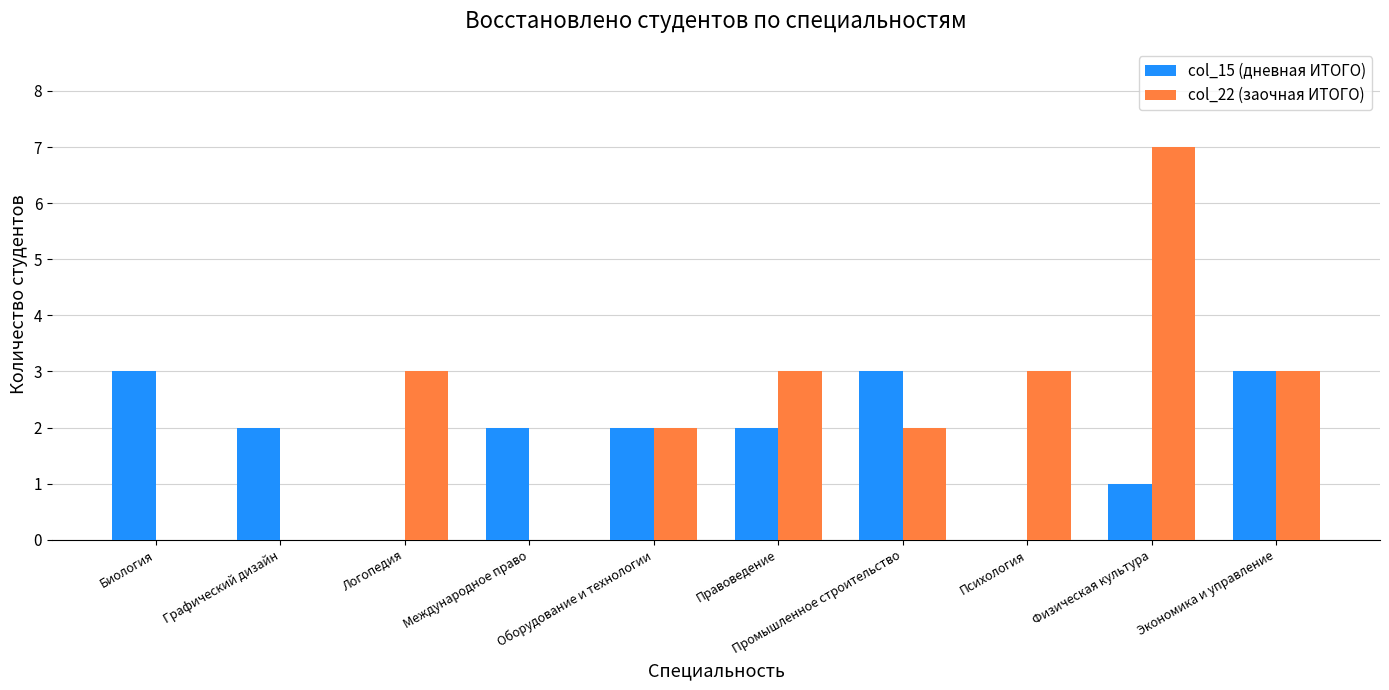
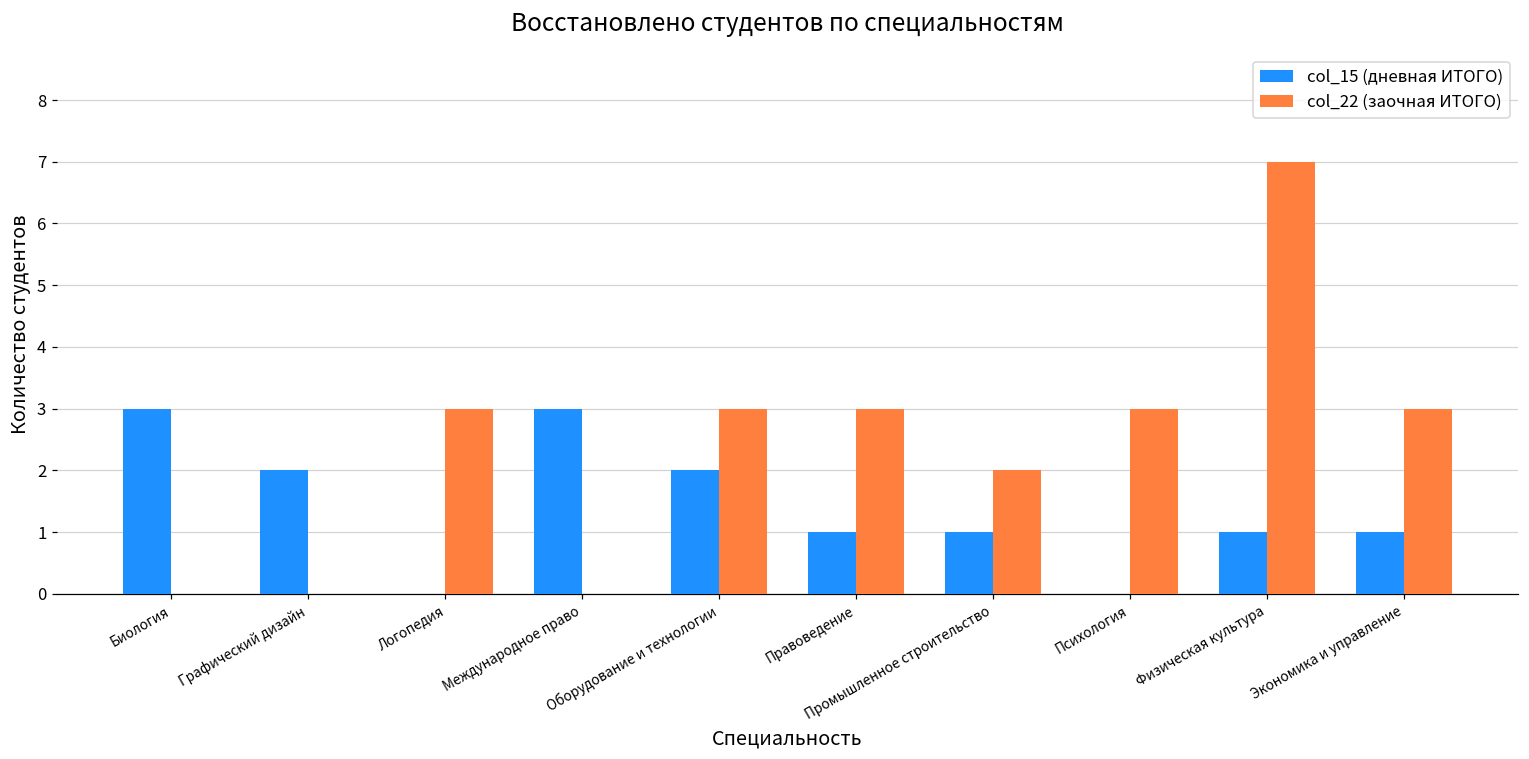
  {
    "col_15 (дневная ИТОГО)": {
      "Биология": 3,
      "Графический дизайн": 2,
      "Логопедия": 0,
-     "Международное право": 2,
+     "Международное право": 3,
      "Оборудование и технологии": 2,
-     "Правоведение": 2,
-     "Промышленное строительство": 3,
+     "Правоведение": 1,
+     "Промышленное строительство": 1,
      "Психология": 0,
      "Физическая культура": 1,
-     "Экономика и управление": 3
+     "Экономика и управление": 1
    },
    "col_22 (заочная ИТОГО)": {
      "Биология": 0,
      "Графический дизайн": 0,
      "Логопедия": 3,
      "Международное право": 0,
-     "Оборудование и технологии": 2,
+     "Оборудование и технологии": 3,
      "Правоведение": 3,
      "Промышленное строительство": 2,
      "Психология": 3,
      "Физическая культура": 7,
      "Экономика и управление": 3
    }
  }
